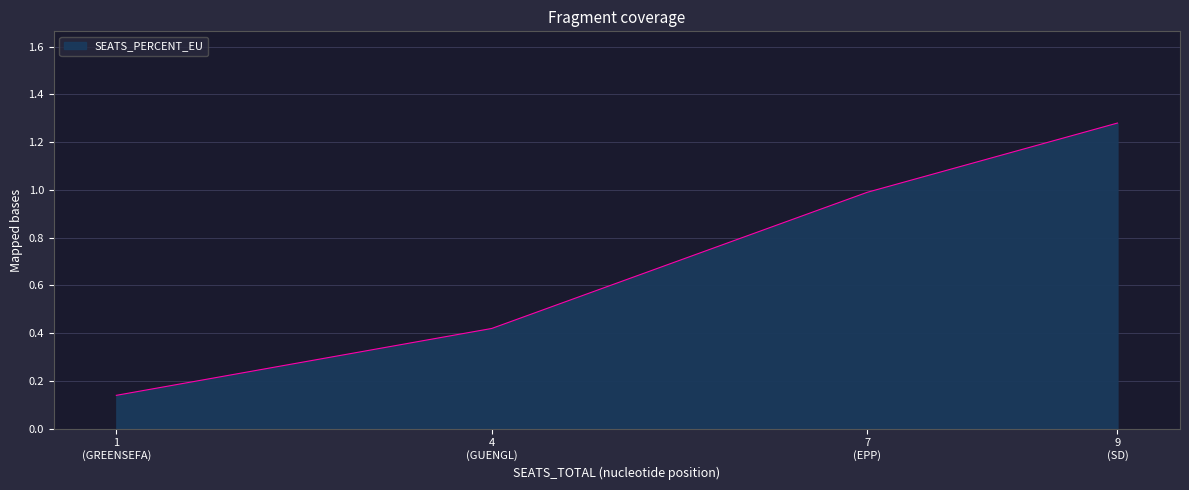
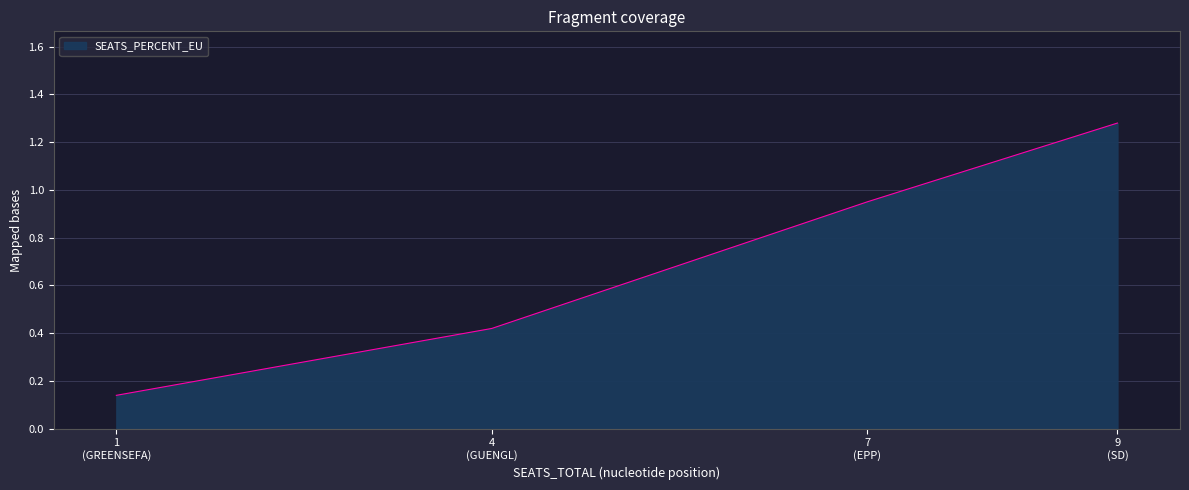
  {
    "1 (GREENSEFA)": 0.14,
    "4 (GUENGL)": 0.42,
-   "7 (EPP)": 0.99,
+   "7 (EPP)": 0.95,
    "9 (SD)": 1.28
  }
